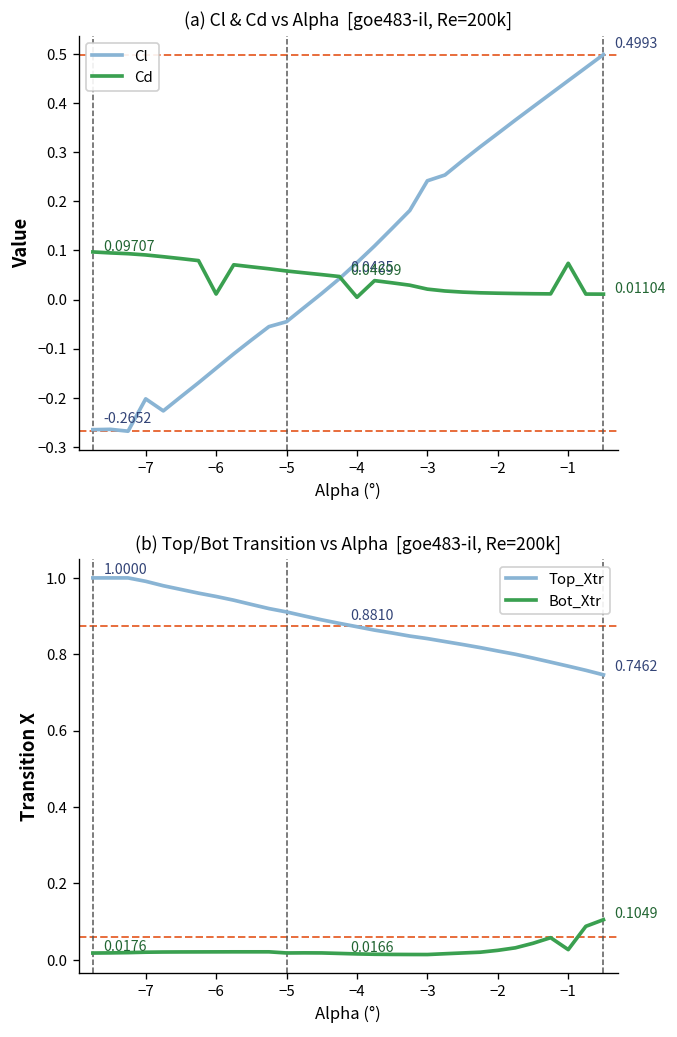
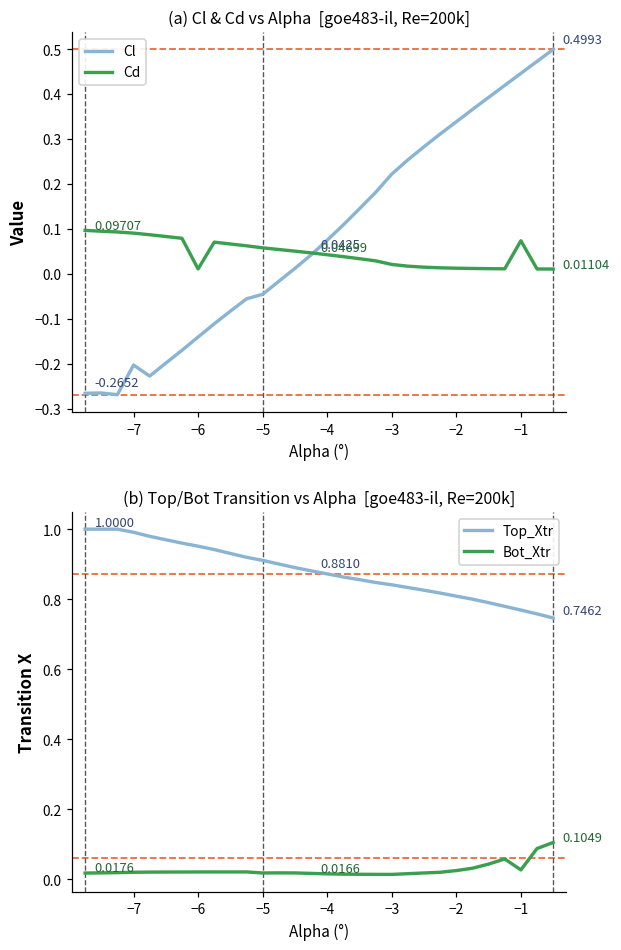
  {
    "(a) Cl & Cd vs Alpha [goe483-il, Re=200k]": {
      "Cl": {
        "−7": -0.20,
        "−6": -0.14,
        "−5": -0.05,
-       "−3": 0.24,
+       "−3": 0.22,
        "−2": 0.34,
        "−1": 0.45
      },
      "Cd": {
        "−7": 0.09,
        "−6": 0.01,
        "−5": 0.06,
-       "−4": 0.00,
+       "−4": 0.04,
        "−3": 0.02,
        "−2": 0.01,
        "−1": 0.07
      }
    },
    "(b) Top/Bot Transition vs Alpha [goe483-il, Re=200k]": {
      "Top_Xtr": {
        "−7": 0.99,
        "−6": 0.95,
        "−5": 0.91,
        "−3": 0.84,
        "−2": 0.81,
        "−1": 0.77
      },
      "Bot_Xtr": {
        "−6": 0.02,
        "−5": 0.02,
        "−3": 0.01,
        "−2": 0.02,
        "−1": 0.03
      }
    }
  }
